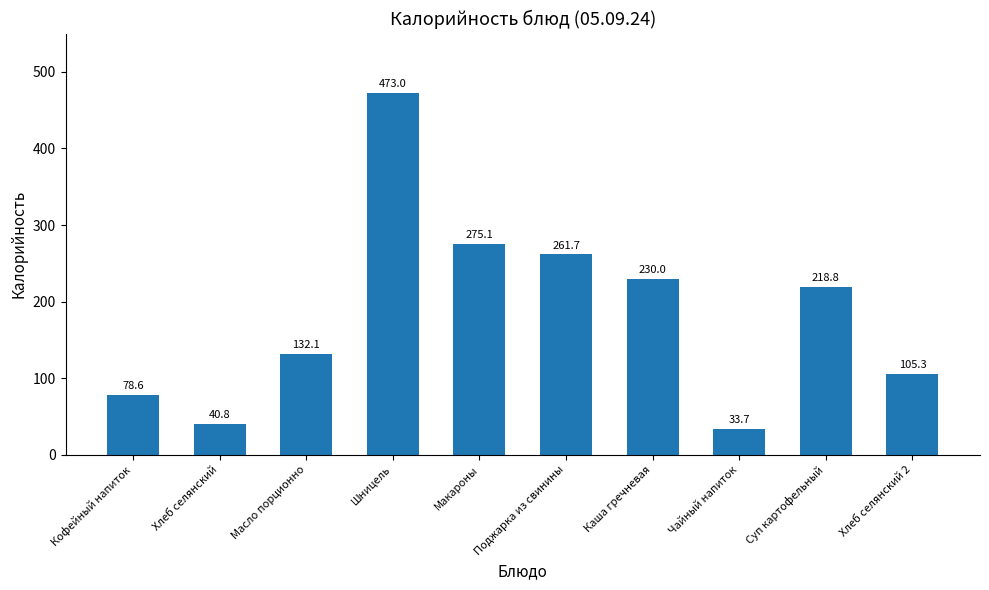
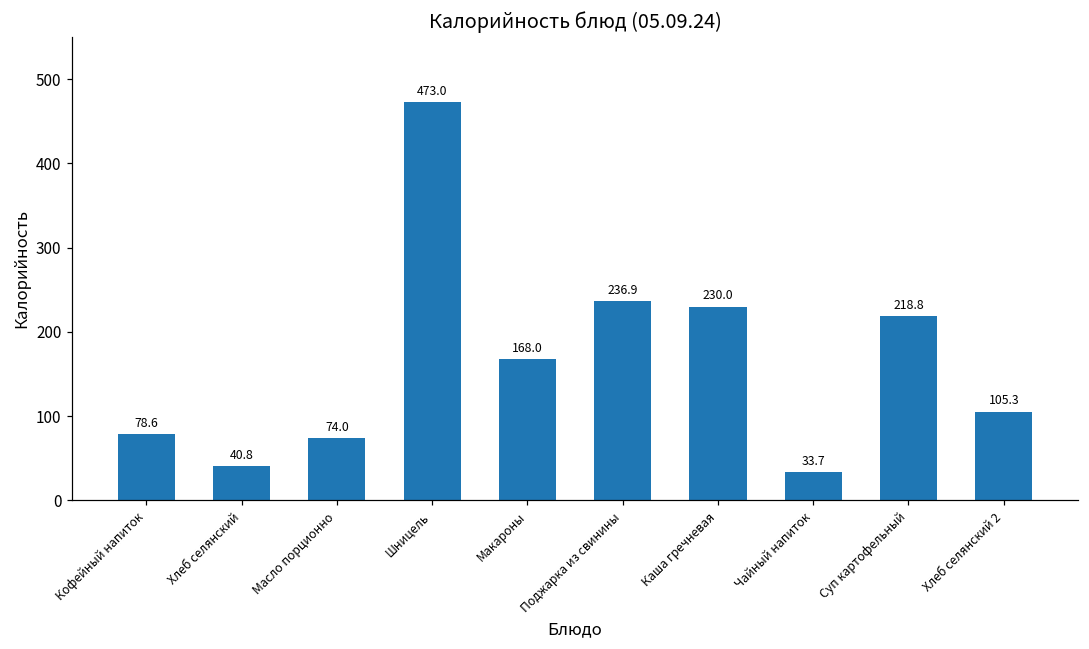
  {
    "Кофейный напиток": 78.6,
    "Хлеб селянский": 40.8,
-   "Масло порционно": 132.1,
+   "Масло порционно": 74.0,
    "Шницель": 473.0,
-   "Макароны": 275.1,
-   "Поджарка из свинины": 261.7,
+   "Макароны": 168.0,
+   "Поджарка из свинины": 236.9,
    "Каша гречневая": 230.0,
    "Чайный напиток": 33.7,
    "Суп картофельный": 218.8,
    "Хлеб селянский 2": 105.3
  }
